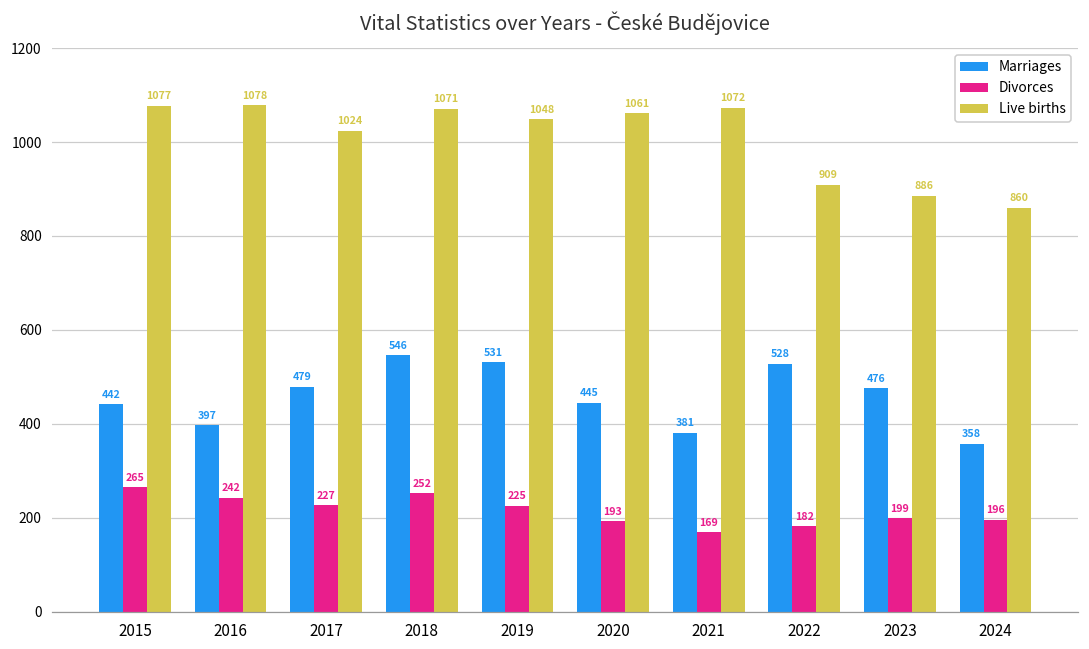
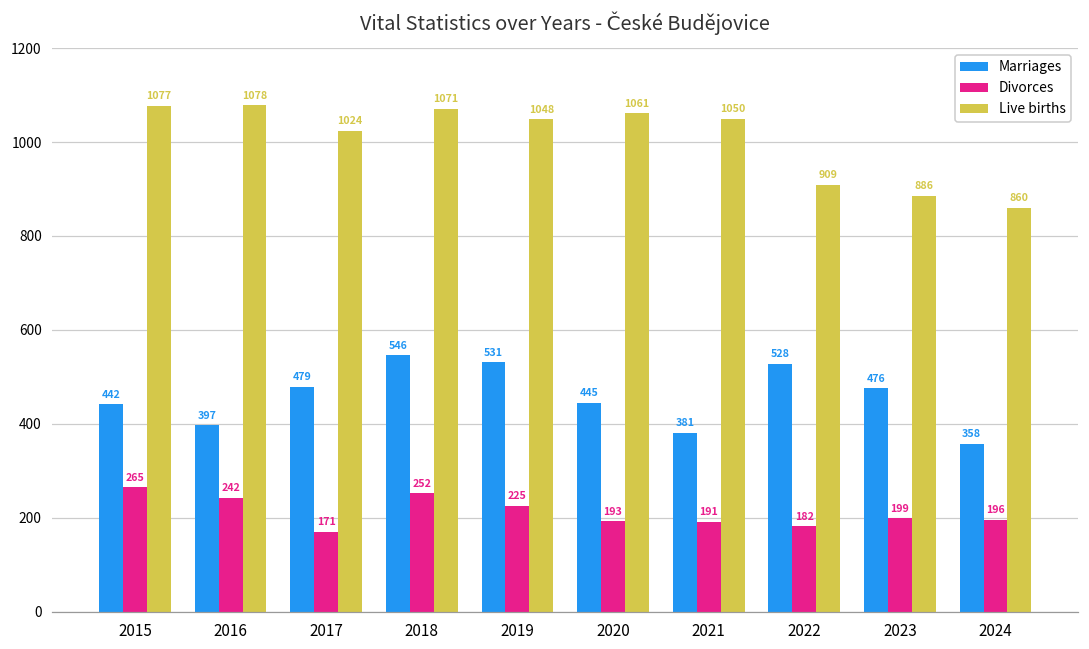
  {
    "Marriages": {
      "2015": 442,
      "2016": 397,
      "2017": 479,
      "2018": 546,
      "2019": 531,
      "2020": 445,
      "2021": 381,
      "2022": 528,
      "2023": 476,
      "2024": 358
    },
    "Divorces": {
      "2015": 265,
      "2016": 242,
-     "2017": 227,
+     "2017": 171,
      "2018": 252,
      "2019": 225,
      "2020": 193,
-     "2021": 169,
+     "2021": 191,
      "2022": 182,
      "2023": 199,
      "2024": 196
    },
    "Live births": {
      "2015": 1077,
      "2016": 1078,
      "2017": 1024,
      "2018": 1071,
      "2019": 1048,
      "2020": 1061,
-     "2021": 1072,
+     "2021": 1050,
      "2022": 909,
      "2023": 886,
      "2024": 860
    }
  }
